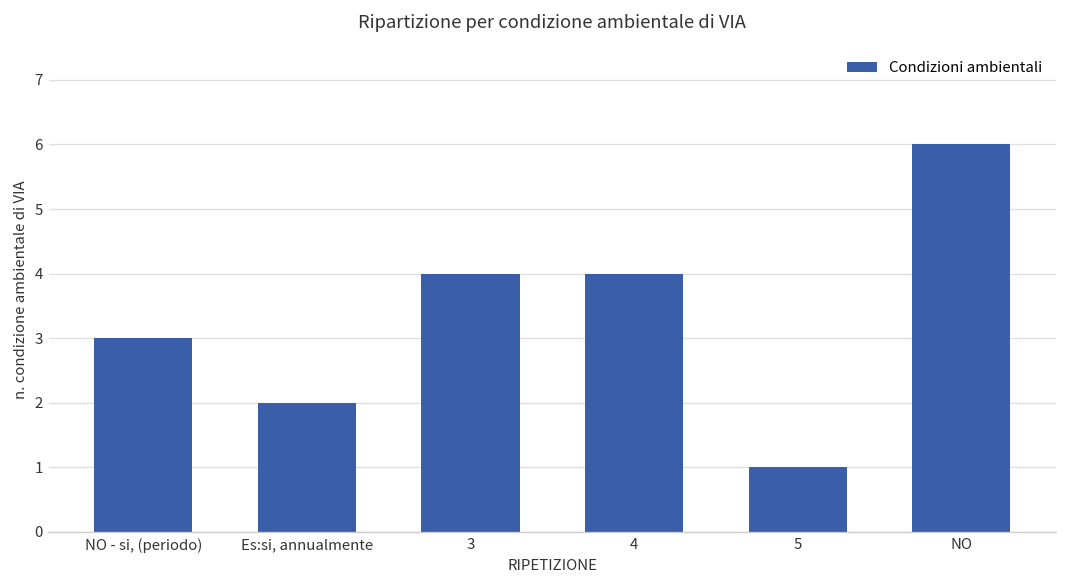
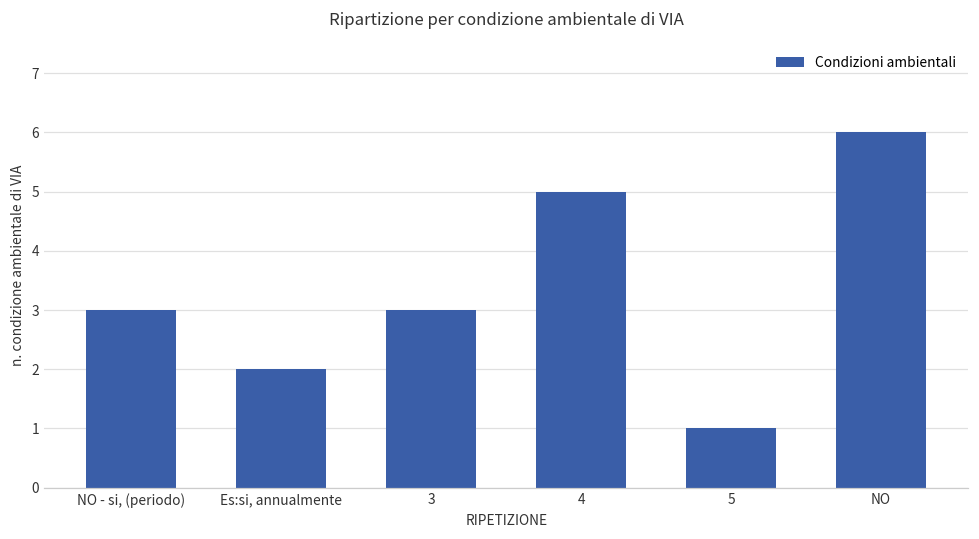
  {
    "NO - si, (periodo)": 3,
    "Es:si, annualmente": 2,
-   "3": 4,
-   "4": 4,
+   "3": 3,
+   "4": 5,
    "5": 1,
    "NO": 6
  }
